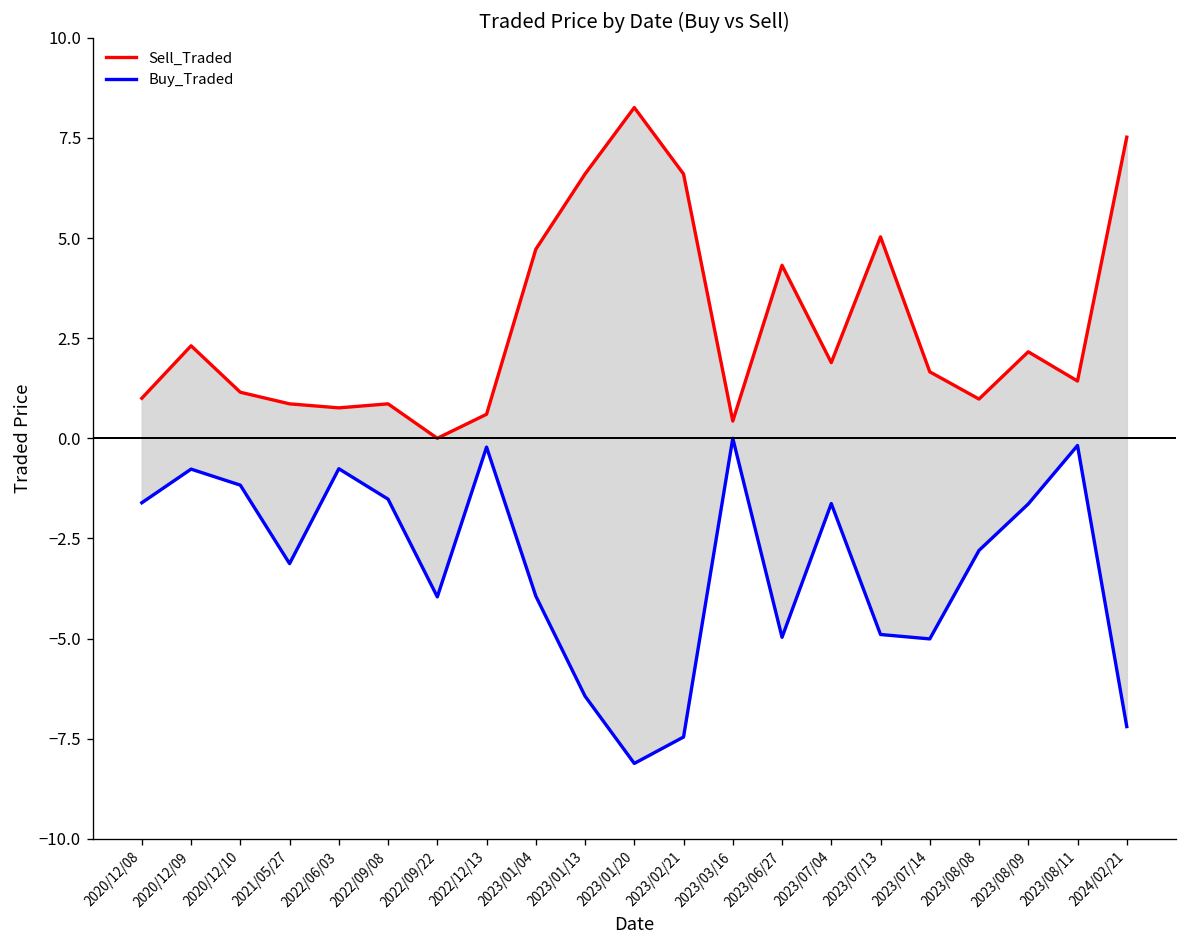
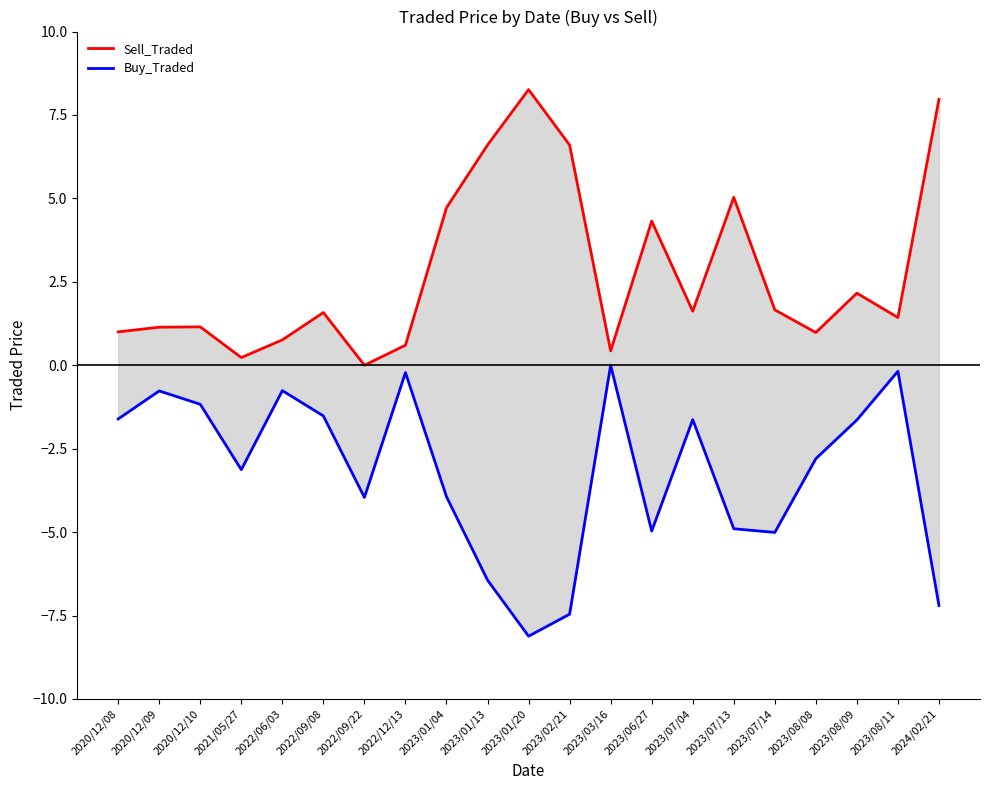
  {
    "Sell_Traded": {
      "2020/12/08": 1.0,
-     "2020/12/09": 2.3,
+     "2020/12/09": 1.1,
      "2020/12/10": 1.2,
-     "2021/05/27": 0.9,
+     "2021/05/27": 0.2,
      "2022/06/03": 0.8,
-     "2022/09/08": 0.9,
+     "2022/09/08": 1.6,
      "2022/09/22": 0.0,
      "2022/12/13": 0.6,
      "2023/01/04": 4.7,
      "2023/01/13": 6.6,
      "2023/01/20": 8.3,
      "2023/02/21": 6.6,
      "2023/03/16": 0.4,
      "2023/06/27": 4.3,
-     "2023/07/04": 1.9,
+     "2023/07/04": 1.6,
      "2023/07/13": 5.0,
      "2023/07/14": 1.7,
      "2023/08/08": 1.0,
      "2023/08/09": 2.2,
      "2023/08/11": 1.4,
-     "2024/02/21": 7.5
+     "2024/02/21": 8.0
    },
    "Buy_Traded": {
      "2020/12/08": -1.6,
      "2020/12/09": -0.8,
      "2020/12/10": -1.2,
      "2021/05/27": -3.1,
      "2022/06/03": -0.8,
      "2022/09/08": -1.5,
      "2022/09/22": -4.0,
      "2022/12/13": -0.2,
      "2023/01/04": -3.9,
      "2023/01/13": -6.4,
      "2023/01/20": -8.1,
      "2023/02/21": -7.5,
      "2023/03/16": 0.0,
      "2023/06/27": -5.0,
      "2023/07/04": -1.6,
      "2023/07/13": -4.9,
      "2023/07/14": -5.0,
      "2023/08/08": -2.8,
      "2023/08/09": -1.6,
      "2023/08/11": -0.2,
      "2024/02/21": -7.2
    }
  }
